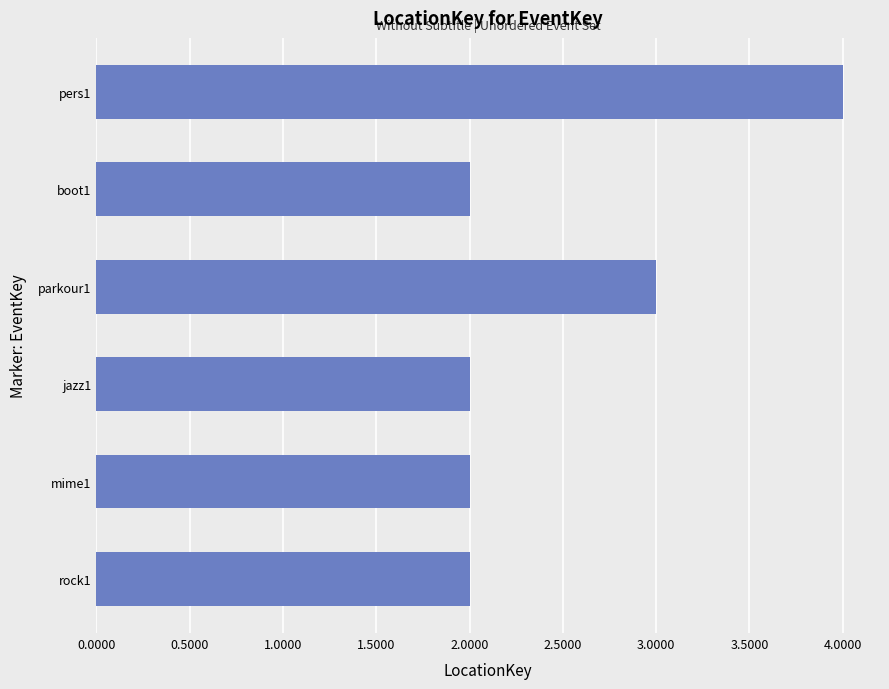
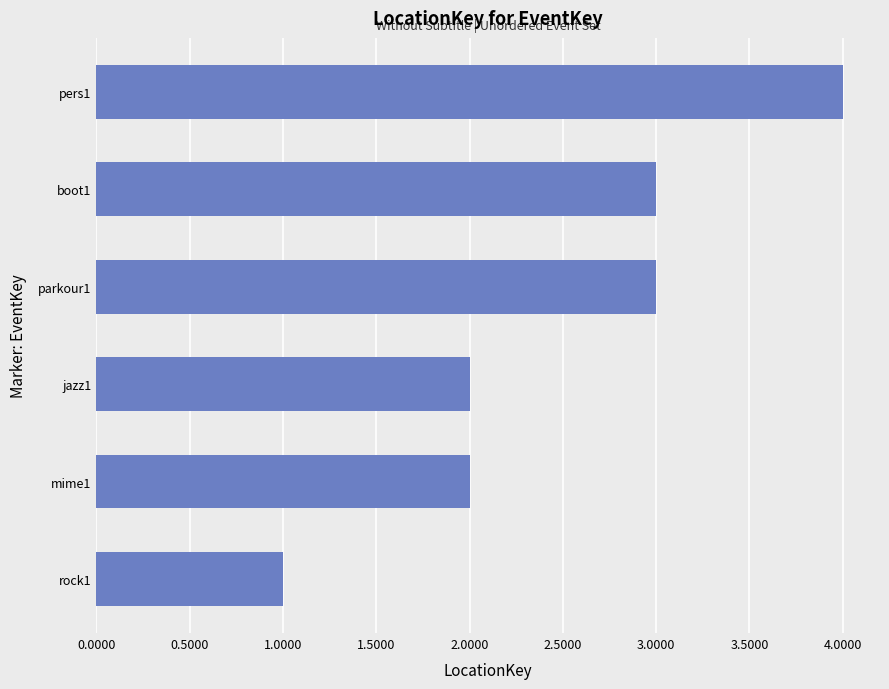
  {
    "pers1": 4,
-   "boot1": 2,
+   "boot1": 3,
    "parkour1": 3,
    "jazz1": 2,
    "mime1": 2,
-   "rock1": 2
+   "rock1": 1
  }
